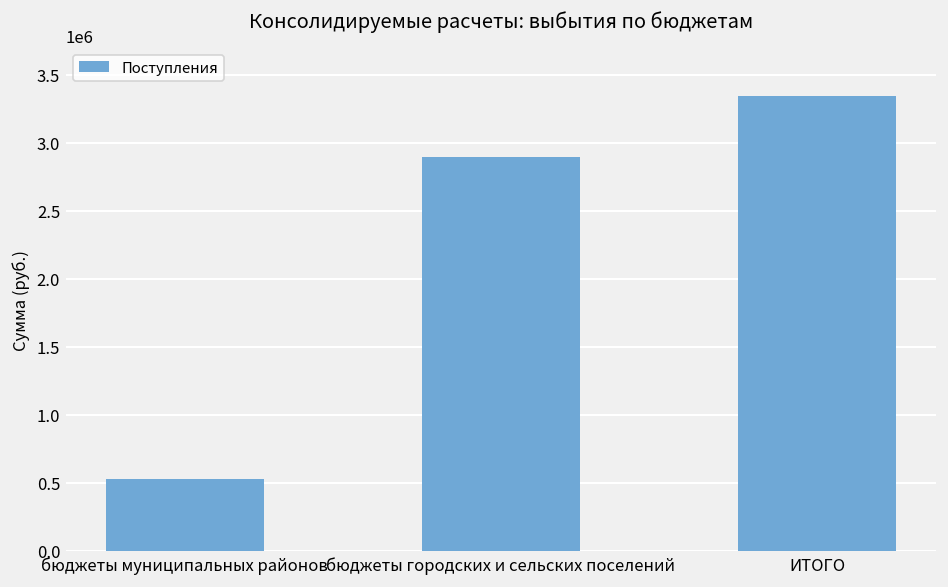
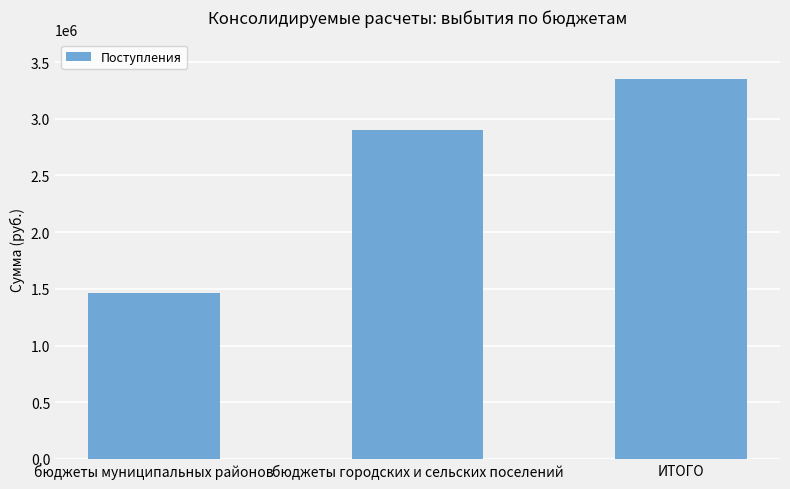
  {
-   "бюджеты муниципальных районов": 530000,
+   "бюджеты муниципальных районов": 1460000,
    "бюджеты городских и сельских поселений": 2900000,
    "ИТОГО": 3350000
  }
